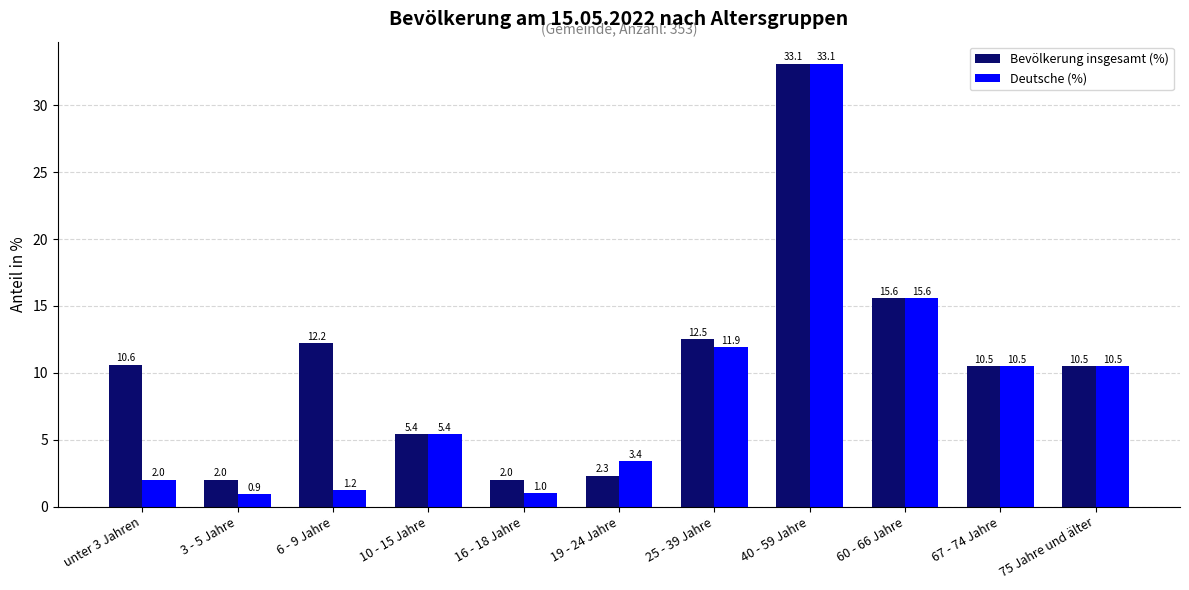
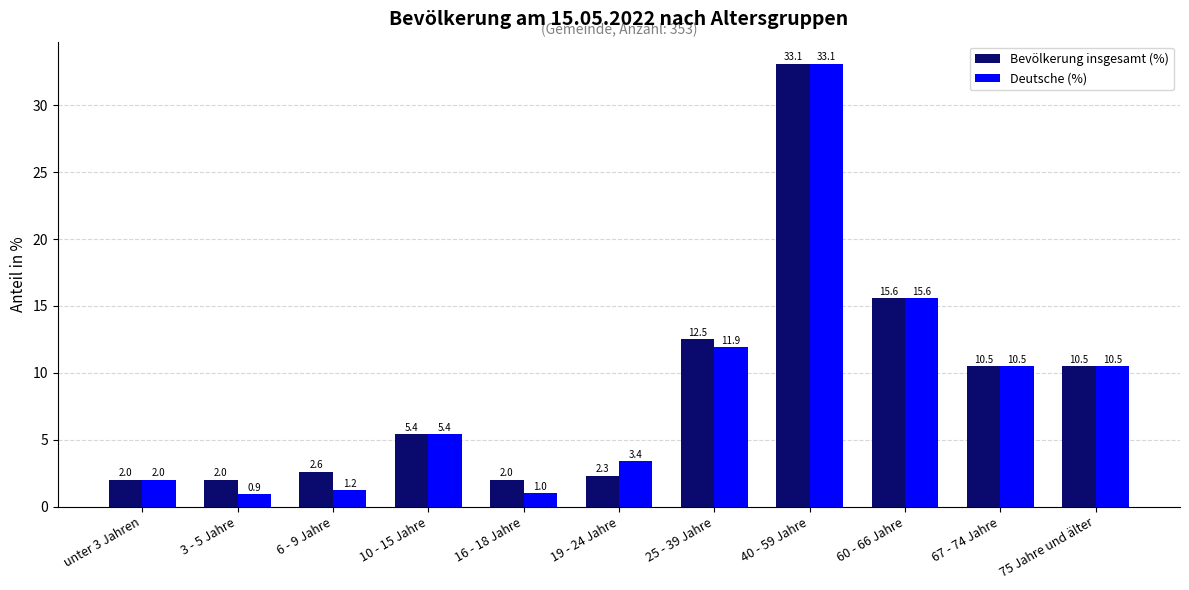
  {
    "Bevölkerung insgesamt (%)": {
-     "unter 3 Jahren": 10.6,
+     "unter 3 Jahren": 2.0,
      "3 - 5 Jahre": 2.0,
-     "6 - 9 Jahre": 12.2,
+     "6 - 9 Jahre": 2.6,
      "10 - 15 Jahre": 5.4,
      "16 - 18 Jahre": 2.0,
      "19 - 24 Jahre": 2.3,
      "25 - 39 Jahre": 12.5,
      "40 - 59 Jahre": 33.1,
      "60 - 66 Jahre": 15.6,
      "67 - 74 Jahre": 10.5,
      "75 Jahre und älter": 10.5
    },
    "Deutsche (%)": {
      "unter 3 Jahren": 2.0,
      "3 - 5 Jahre": 0.9,
      "6 - 9 Jahre": 1.2,
      "10 - 15 Jahre": 5.4,
      "16 - 18 Jahre": 1.0,
      "19 - 24 Jahre": 3.4,
      "25 - 39 Jahre": 11.9,
      "40 - 59 Jahre": 33.1,
      "60 - 66 Jahre": 15.6,
      "67 - 74 Jahre": 10.5,
      "75 Jahre und älter": 10.5
    }
  }
